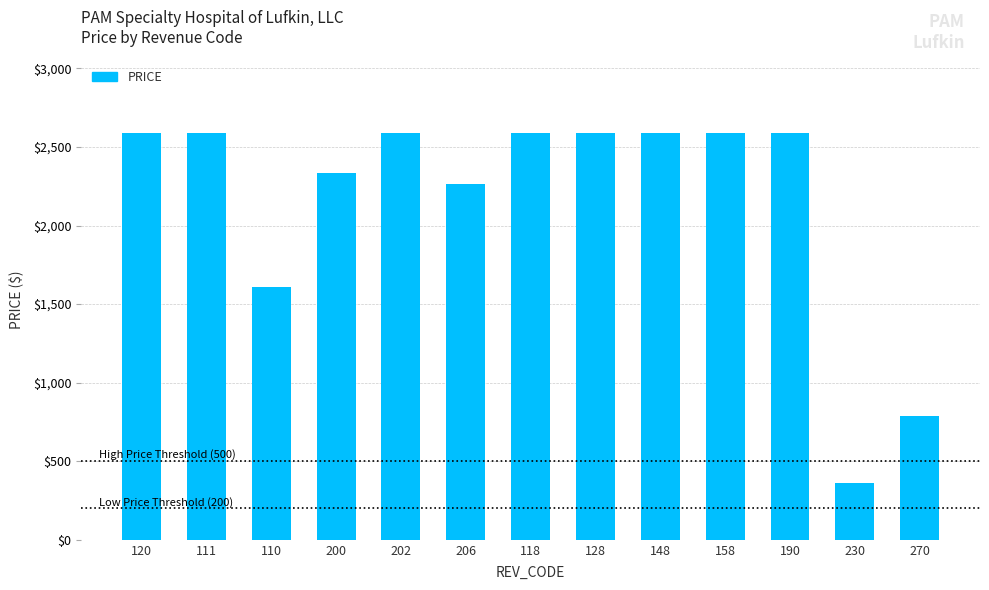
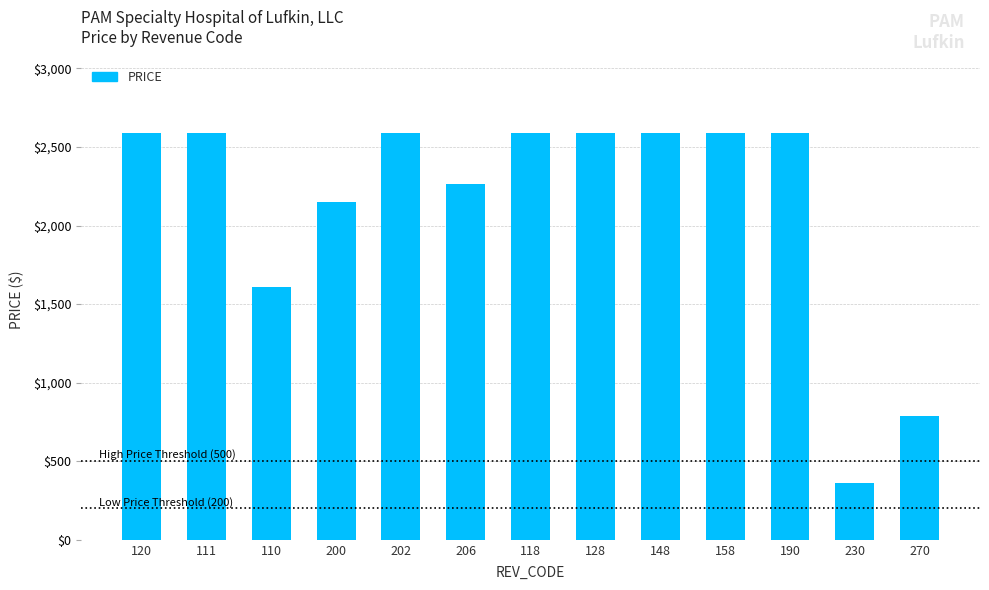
  {
    "120": "$2,590",
    "111": "$2,590",
    "110": "$1,610",
-   "200": "$2,330",
+   "200": "$2,150",
    "202": "$2,590",
    "206": "$2,260",
    "118": "$2,590",
    "128": "$2,590",
    "148": "$2,590",
    "158": "$2,590",
    "190": "$2,590",
    "230": "$360",
    "270": "$790"
  }
